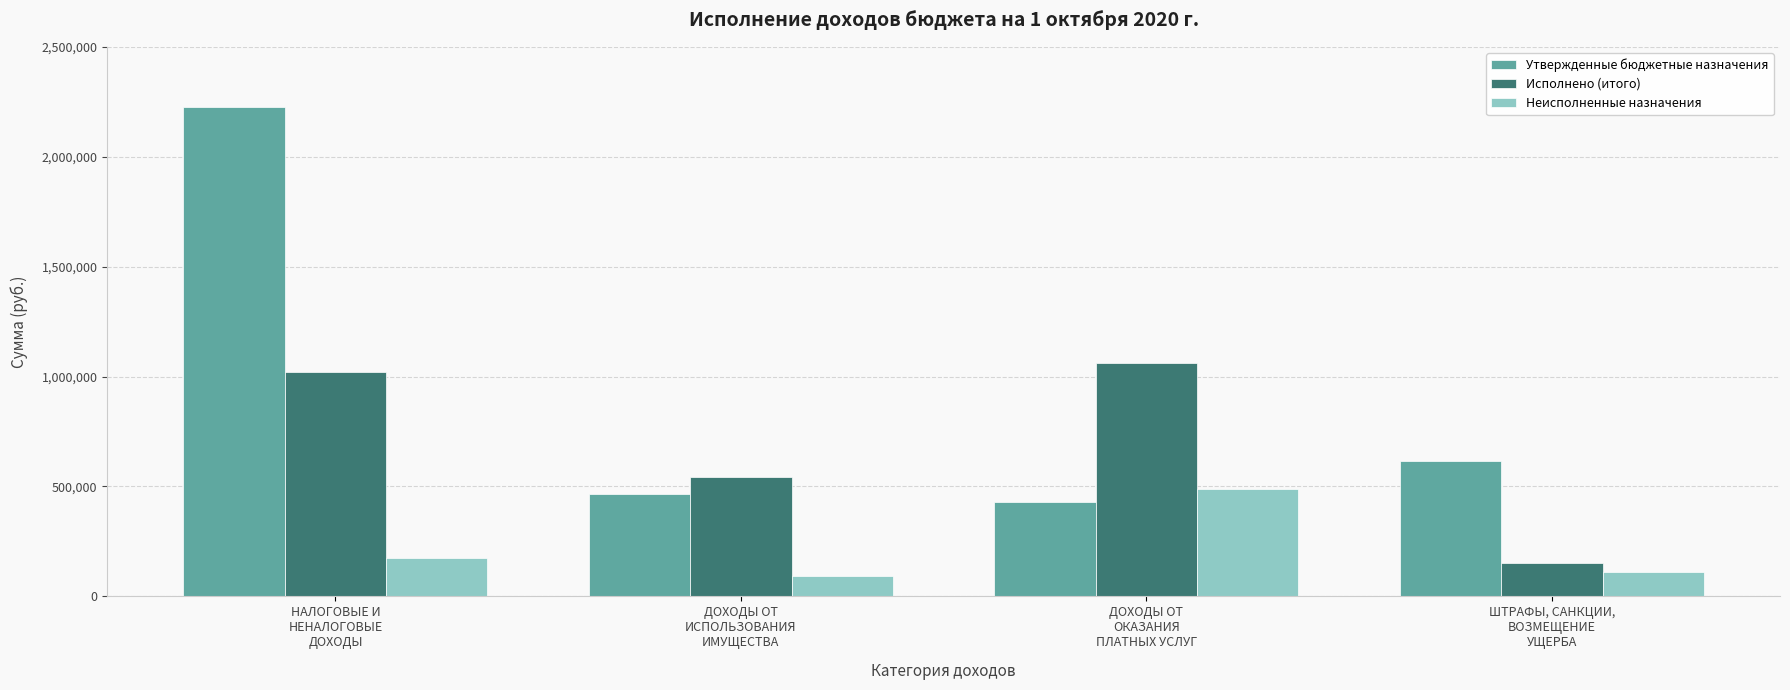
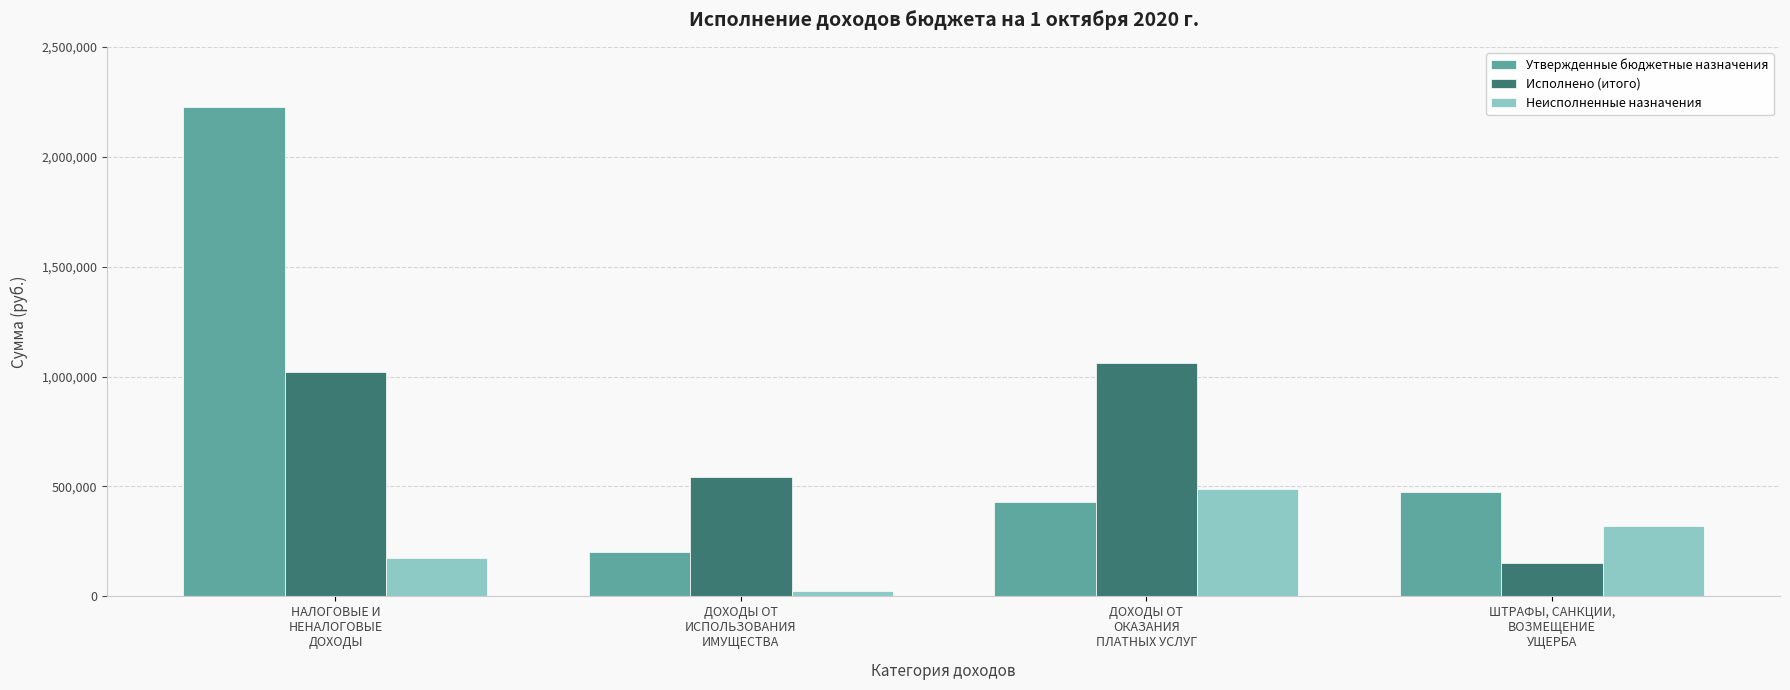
  {
    "Утвержденные бюджетные назначения": {
      "НАЛОГОВЫЕ И НЕНАЛОГОВЫЕ ДОХОДЫ": "2,220,000",
-     "ДОХОДЫ ОТ ИСПОЛЬЗОВАНИЯ ИМУЩЕСТВА": "470,000",
+     "ДОХОДЫ ОТ ИСПОЛЬЗОВАНИЯ ИМУЩЕСТВА": "200,000",
      "ДОХОДЫ ОТ ОКАЗАНИЯ ПЛАТНЫХ УСЛУГ": "430,000",
-     "ШТРАФЫ, САНКЦИИ, ВОЗМЕЩЕНИЕ УЩЕРБА": "610,000"
+     "ШТРАФЫ, САНКЦИИ, ВОЗМЕЩЕНИЕ УЩЕРБА": "470,000"
    },
    "Исполнено (итого)": {
      "НАЛОГОВЫЕ И НЕНАЛОГОВЫЕ ДОХОДЫ": "1,020,000",
      "ДОХОДЫ ОТ ИСПОЛЬЗОВАНИЯ ИМУЩЕСТВА": "540,000",
      "ДОХОДЫ ОТ ОКАЗАНИЯ ПЛАТНЫХ УСЛУГ": "1,060,000",
      "ШТРАФЫ, САНКЦИИ, ВОЗМЕЩЕНИЕ УЩЕРБА": "150,000"
    },
    "Неисполненные назначения": {
      "НАЛОГОВЫЕ И НЕНАЛОГОВЫЕ ДОХОДЫ": "180,000",
-     "ДОХОДЫ ОТ ИСПОЛЬЗОВАНИЯ ИМУЩЕСТВА": "90,000",
+     "ДОХОДЫ ОТ ИСПОЛЬЗОВАНИЯ ИМУЩЕСТВА": "30,000",
      "ДОХОДЫ ОТ ОКАЗАНИЯ ПЛАТНЫХ УСЛУГ": "490,000",
-     "ШТРАФЫ, САНКЦИИ, ВОЗМЕЩЕНИЕ УЩЕРБА": "110,000"
+     "ШТРАФЫ, САНКЦИИ, ВОЗМЕЩЕНИЕ УЩЕРБА": "320,000"
    }
  }
